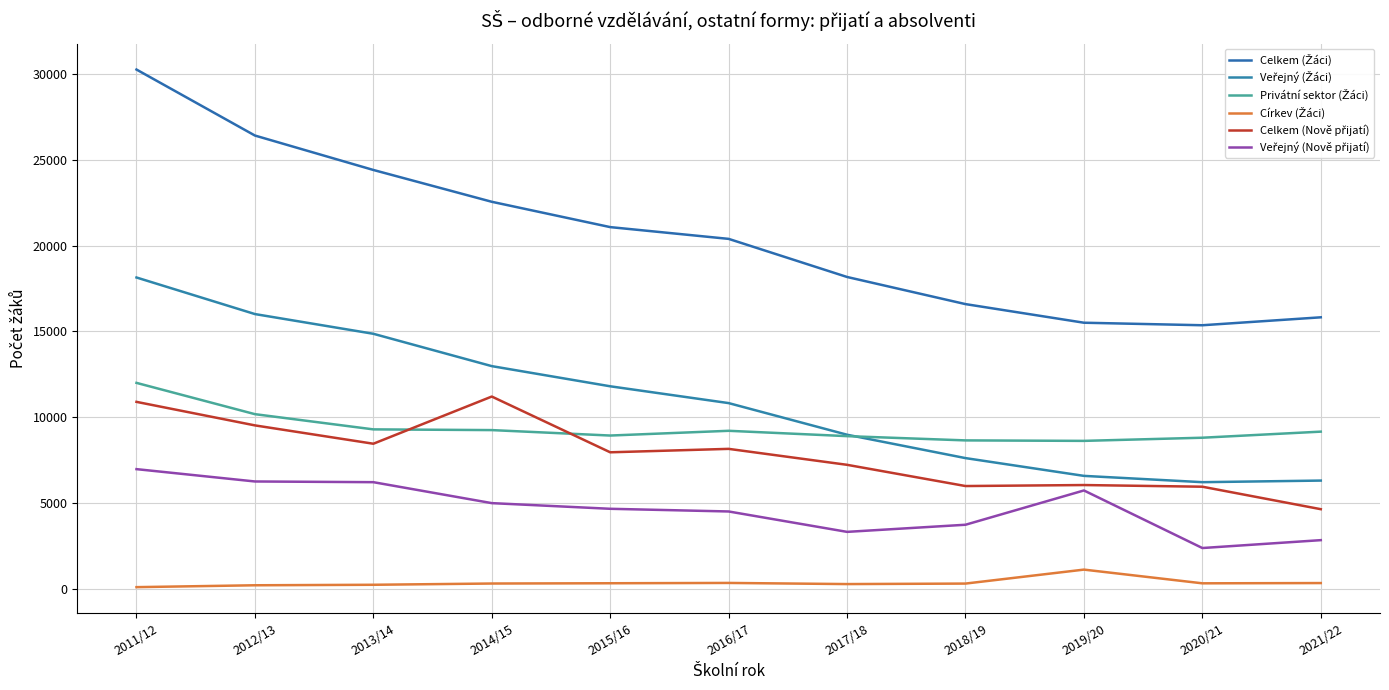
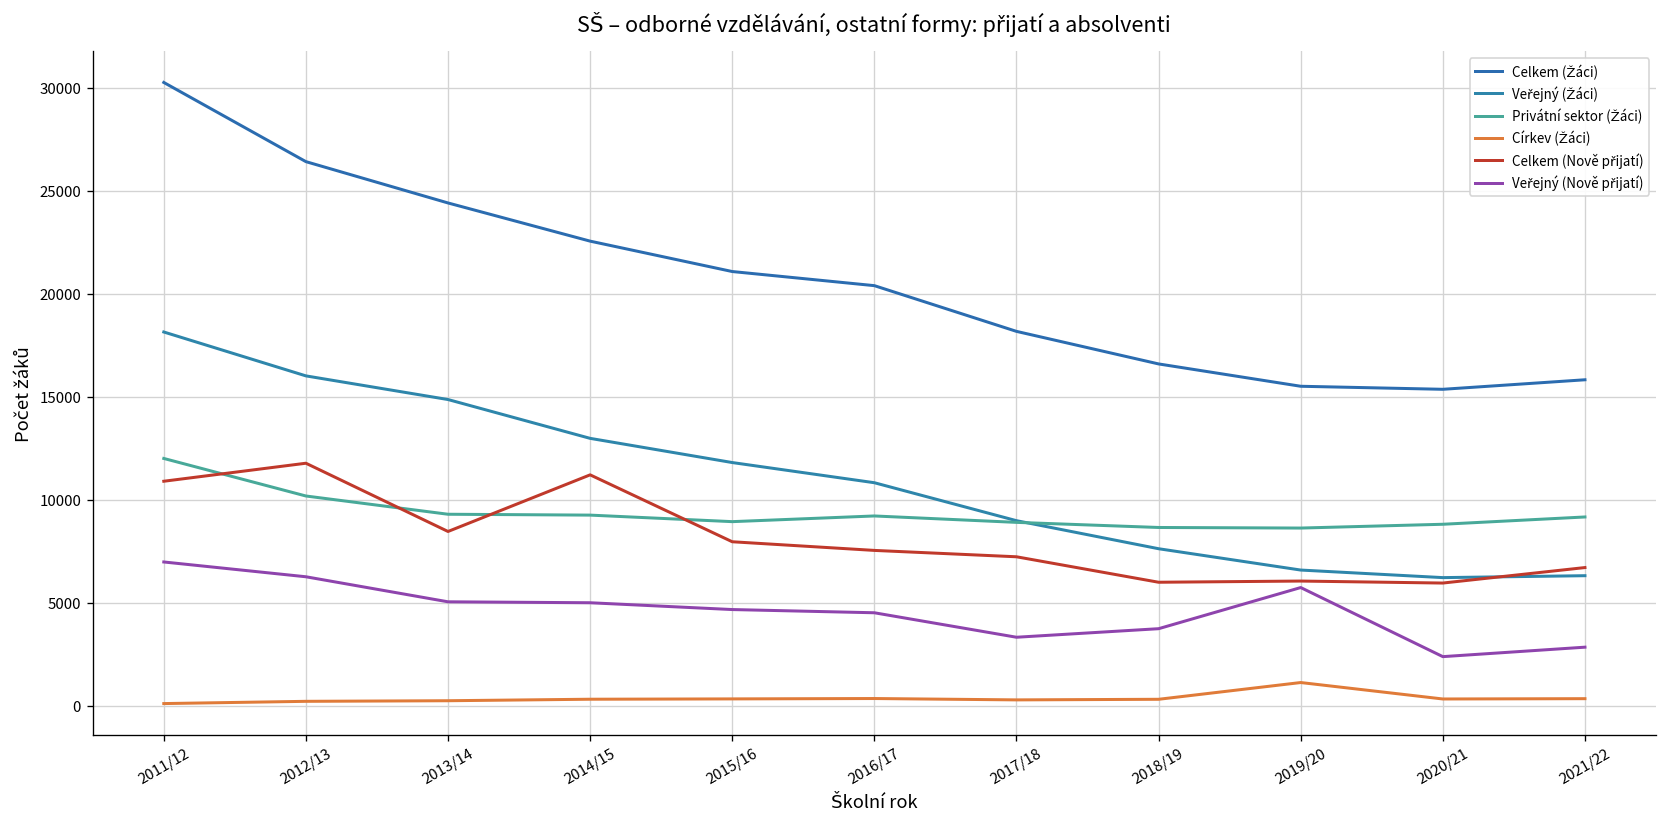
  {
    "Církev (Žáci)": {
      "2011/12": 100,
      "2012/13": 200,
      "2013/14": 200,
      "2014/15": 300,
      "2015/16": 300,
      "2016/17": 400,
      "2017/18": 300,
      "2018/19": 300,
      "2019/20": 1100,
      "2020/21": 300,
      "2021/22": 300
    },
    "Celkem (Nově přijatí)": {
      "2011/12": 10900,
-     "2012/13": 9500,
+     "2012/13": 11800,
      "2013/14": 8500,
      "2014/15": 11200,
      "2015/16": 8000,
-     "2016/17": 8200,
+     "2016/17": 7500,
      "2017/18": 7200,
      "2018/19": 6000,
      "2019/20": 6100,
      "2020/21": 6000,
-     "2021/22": 4600
+     "2021/22": 6700
    },
    "Veřejný (Nově přijatí)": {
      "2011/12": 7000,
      "2012/13": 6300,
-     "2013/14": 6200,
+     "2013/14": 5000,
      "2014/15": 5000,
      "2015/16": 4700,
      "2016/17": 4500,
      "2017/18": 3300,
      "2018/19": 3700,
      "2019/20": 5700,
      "2020/21": 2400,
      "2021/22": 2800
    }
  }
